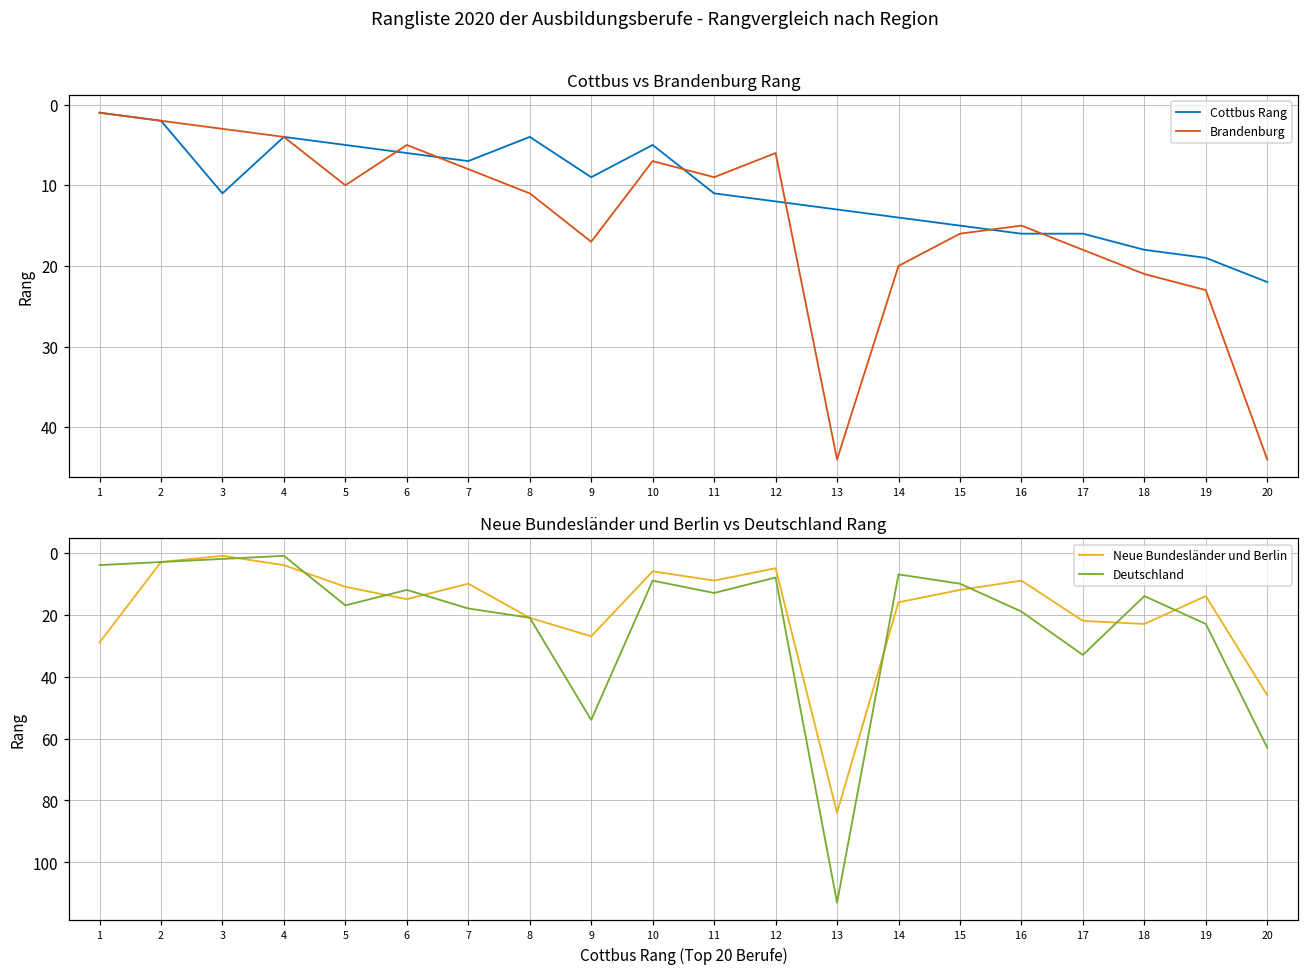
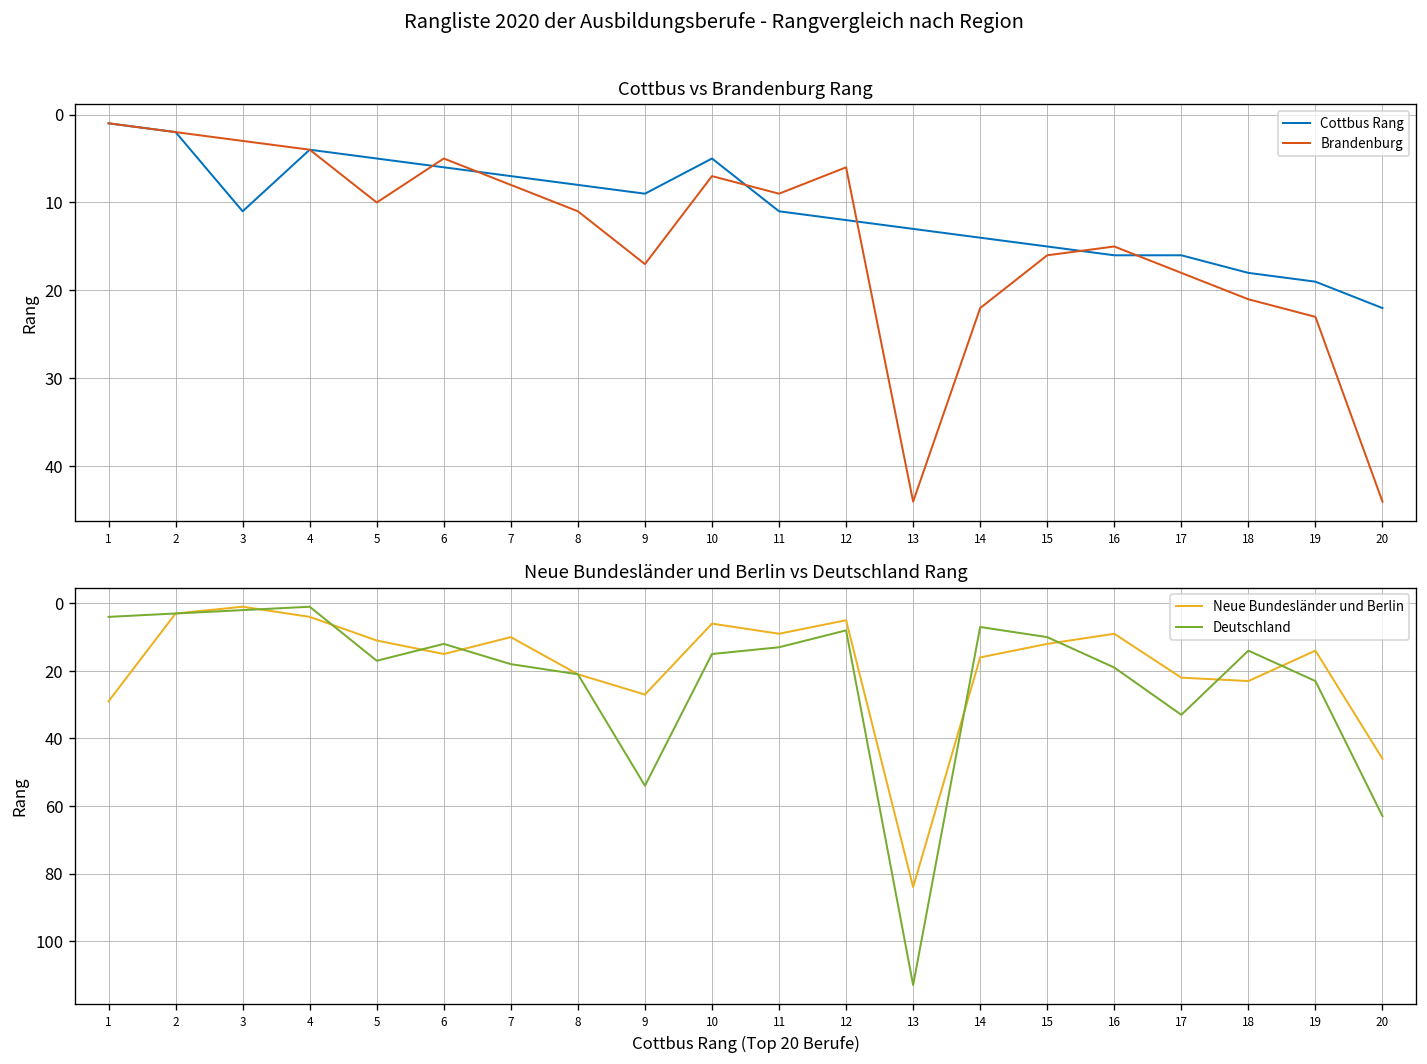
  {
    "Cottbus vs Brandenburg Rang": {
      "Cottbus Rang": {
        "3": 11,
        "5": 5,
        "6": 6,
        "7": 7,
-       "8": 4,
+       "8": 8,
        "9": 9,
        "10": 5,
        "11": 11,
        "12": 12,
        "13": 13,
        "14": 14,
        "15": 15,
        "16": 16,
        "17": 16,
        "18": 18,
        "19": 19,
        "20": 22
      },
      "Brandenburg": {
        "3": 3,
        "5": 10,
        "6": 5,
        "7": 8,
        "8": 11,
        "9": 17,
        "10": 7,
        "11": 9,
        "12": 6,
        "13": 44,
-       "14": 20,
+       "14": 22,
        "15": 16,
        "16": 15,
        "17": 18,
        "18": 21,
        "19": 23,
        "20": 44
      }
    },
    "Neue Bundesländer und Berlin vs Deutschland Rang": {
      "Neue Bundesländer und Berlin": {
        "1": 29,
        "3": 1,
        "4": 4,
        "5": 11,
        "6": 15,
        "7": 10,
        "9": 27,
        "10": 6,
        "11": 9,
        "12": 5,
        "13": 84,
        "14": 16,
        "15": 12,
        "16": 9,
        "17": 22,
        "18": 23,
        "19": 14,
        "20": 46
      },
      "Deutschland": {
        "1": 4,
        "3": 2,
        "4": 1,
        "5": 17,
        "6": 12,
        "7": 18,
        "9": 54,
-       "10": 9,
+       "10": 15,
        "11": 13,
        "12": 8,
        "13": 113,
        "14": 7,
        "15": 10,
        "16": 19,
        "17": 33,
        "18": 14,
        "19": 23,
        "20": 63
      }
    }
  }
